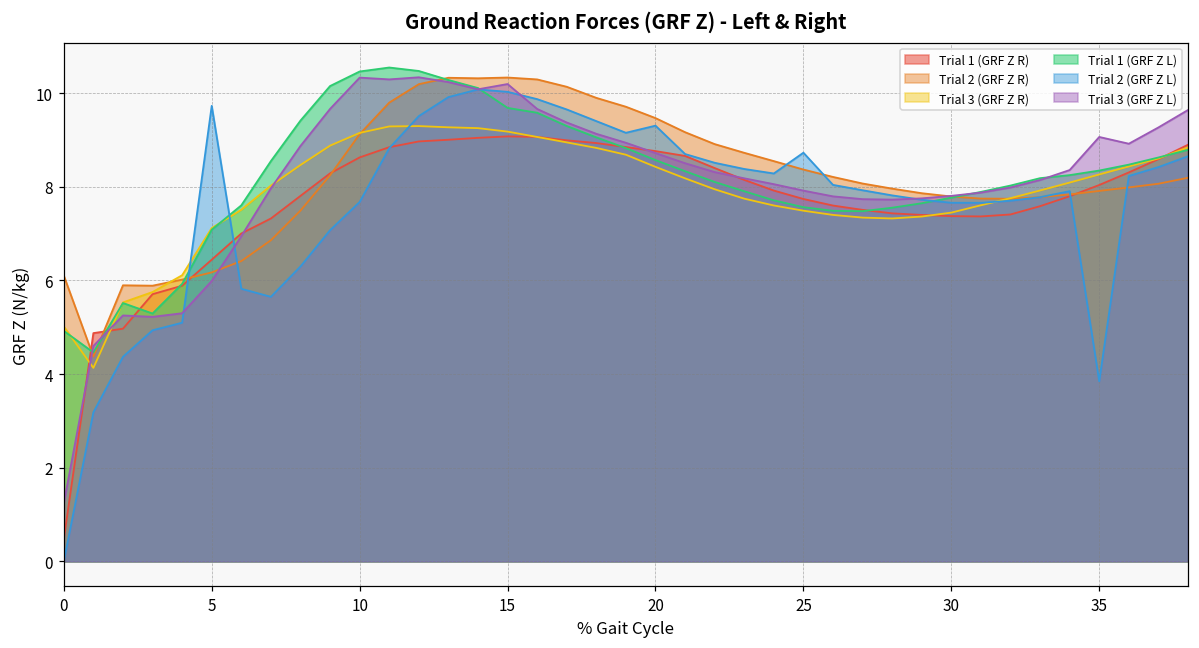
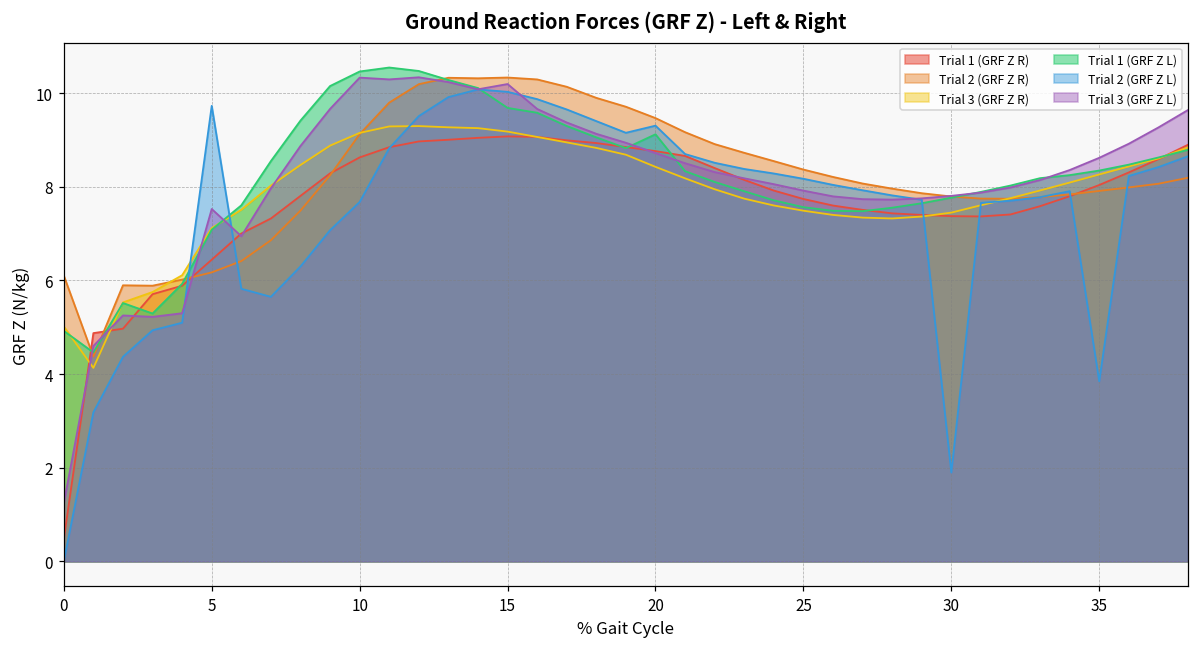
  {
    "Trial 1 (GRF Z L)": {
      "0": 4.9,
      "10": 10.5,
      "15": 9.7,
-     "20": 8.6,
+     "20": 9.1,
      "25": 7.6,
      "35": 8.3
    },
    "Trial 2 (GRF Z L)": {
      "0": 0.0,
      "5": 9.7,
      "10": 7.7,
      "15": 10.0,
      "20": 9.3,
-     "25": 8.7,
-     "30": 7.7,
+     "25": 8.2,
+     "30": 1.9,
      "35": 3.8
    },
    "Trial 3 (GRF Z L)": {
      "0": 1.2,
-     "5": 6.0,
+     "5": 7.5,
      "10": 10.3,
      "15": 10.2,
      "25": 7.9,
-     "35": 9.1
+     "35": 8.6
    }
  }
